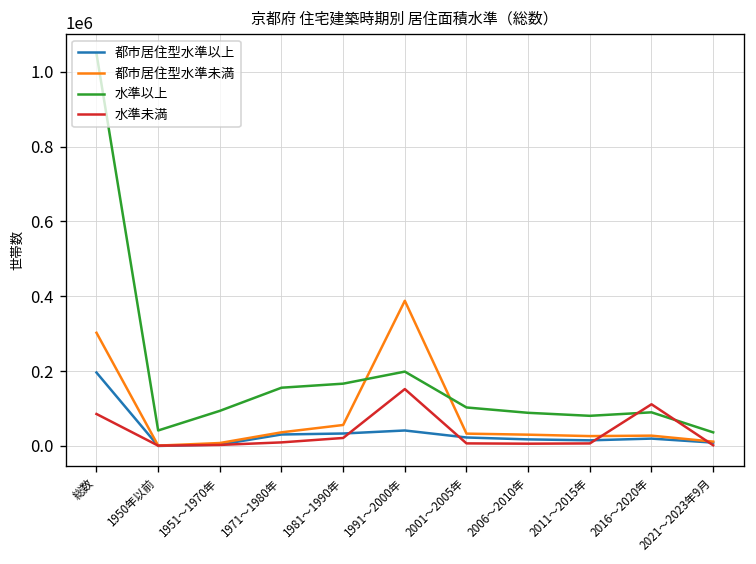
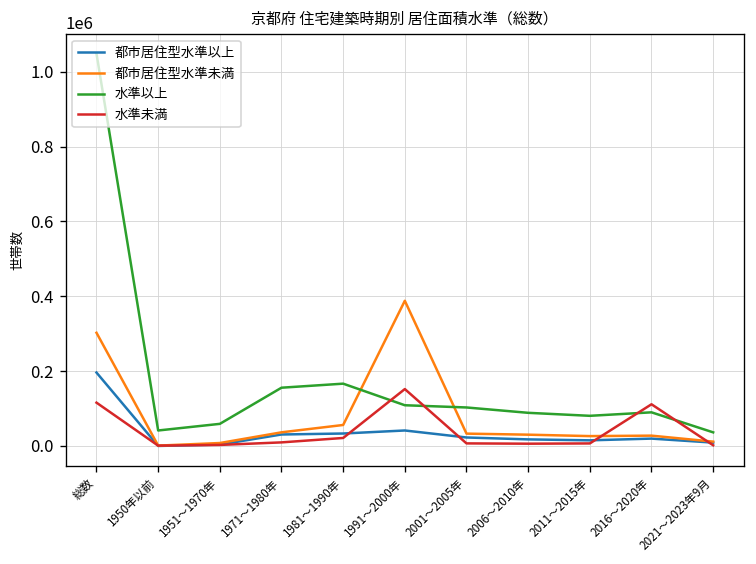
  {
    "都市居住型水準以上": {
      "総数": 200000,
      "1981～1990年": 30000,
      "1991～2000年": 40000,
      "2001～2005年": 20000,
      "2006～2010年": 20000,
      "2011～2015年": 20000
    },
    "都市居住型水準未満": {
      "総数": 300000,
      "1981～1990年": 60000,
      "1991～2000年": 390000,
      "2001～2005年": 30000,
      "2006～2010年": 30000,
      "2011～2015年": 30000
    },
    "水準以上": {
      "1950年以前": 40000,
-     "1951～1970年": 90000,
+     "1951～1970年": 60000,
      "1971～1980年": 160000,
      "1981～1990年": 170000,
-     "1991～2000年": 200000,
+     "1991～2000年": 110000,
      "2001～2005年": 100000,
      "2006～2010年": 90000,
      "2011～2015年": 80000,
      "2016～2020年": 90000,
      "2021～2023年9月": 40000
    },
    "水準未満": {
-     "総数": 90000,
+     "総数": 120000,
      "1971～1980年": 10000,
      "1981～1990年": 20000,
      "1991～2000年": 150000,
      "2001～2005年": 10000,
      "2006～2010年": 10000,
      "2011～2015年": 10000,
      "2016～2020年": 110000
    }
  }
